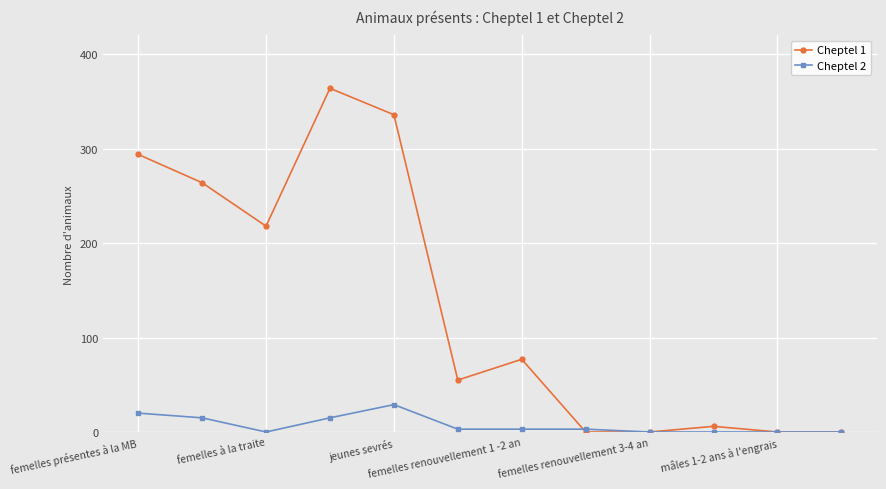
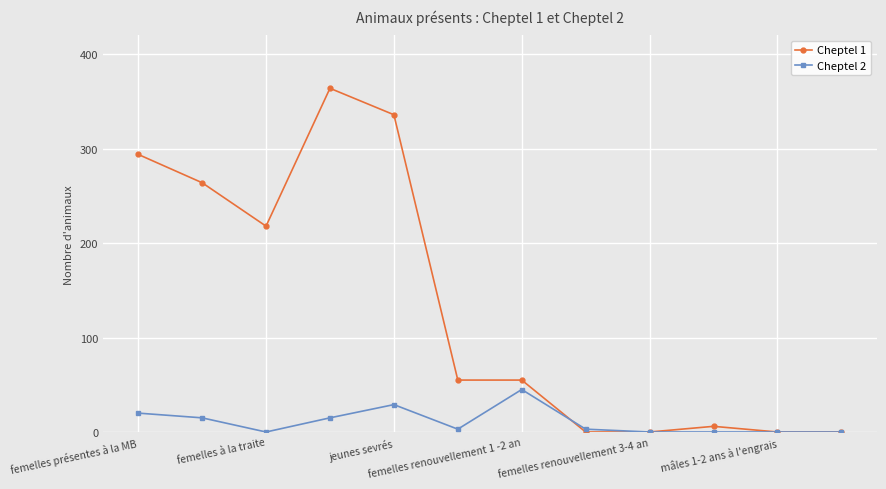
  {
    "Cheptel 1": {
      "femelles présentes à la MB": 290,
      "femelles à la traite": 220,
      "jeunes sevrés": 340,
-     "femelles renouvellement 1 -2 an": 80
+     "femelles renouvellement 1 -2 an": 60
    },
    "Cheptel 2": {
      "femelles présentes à la MB": 20,
      "femelles à la traite": 0,
      "jeunes sevrés": 30,
-     "femelles renouvellement 1 -2 an": 0
+     "femelles renouvellement 1 -2 an": 50
    }
  }
